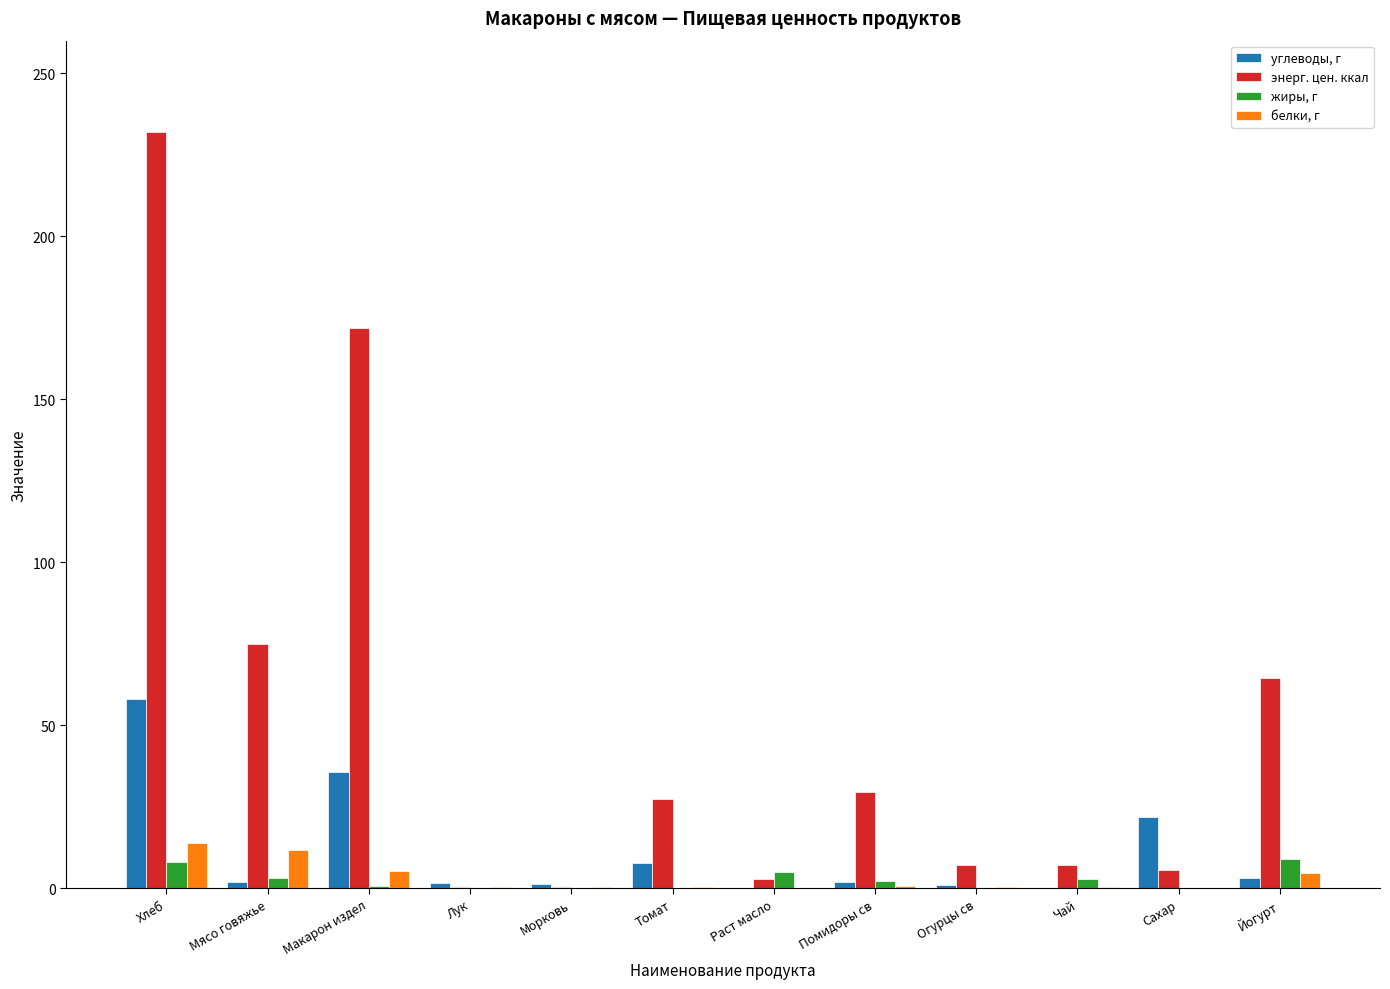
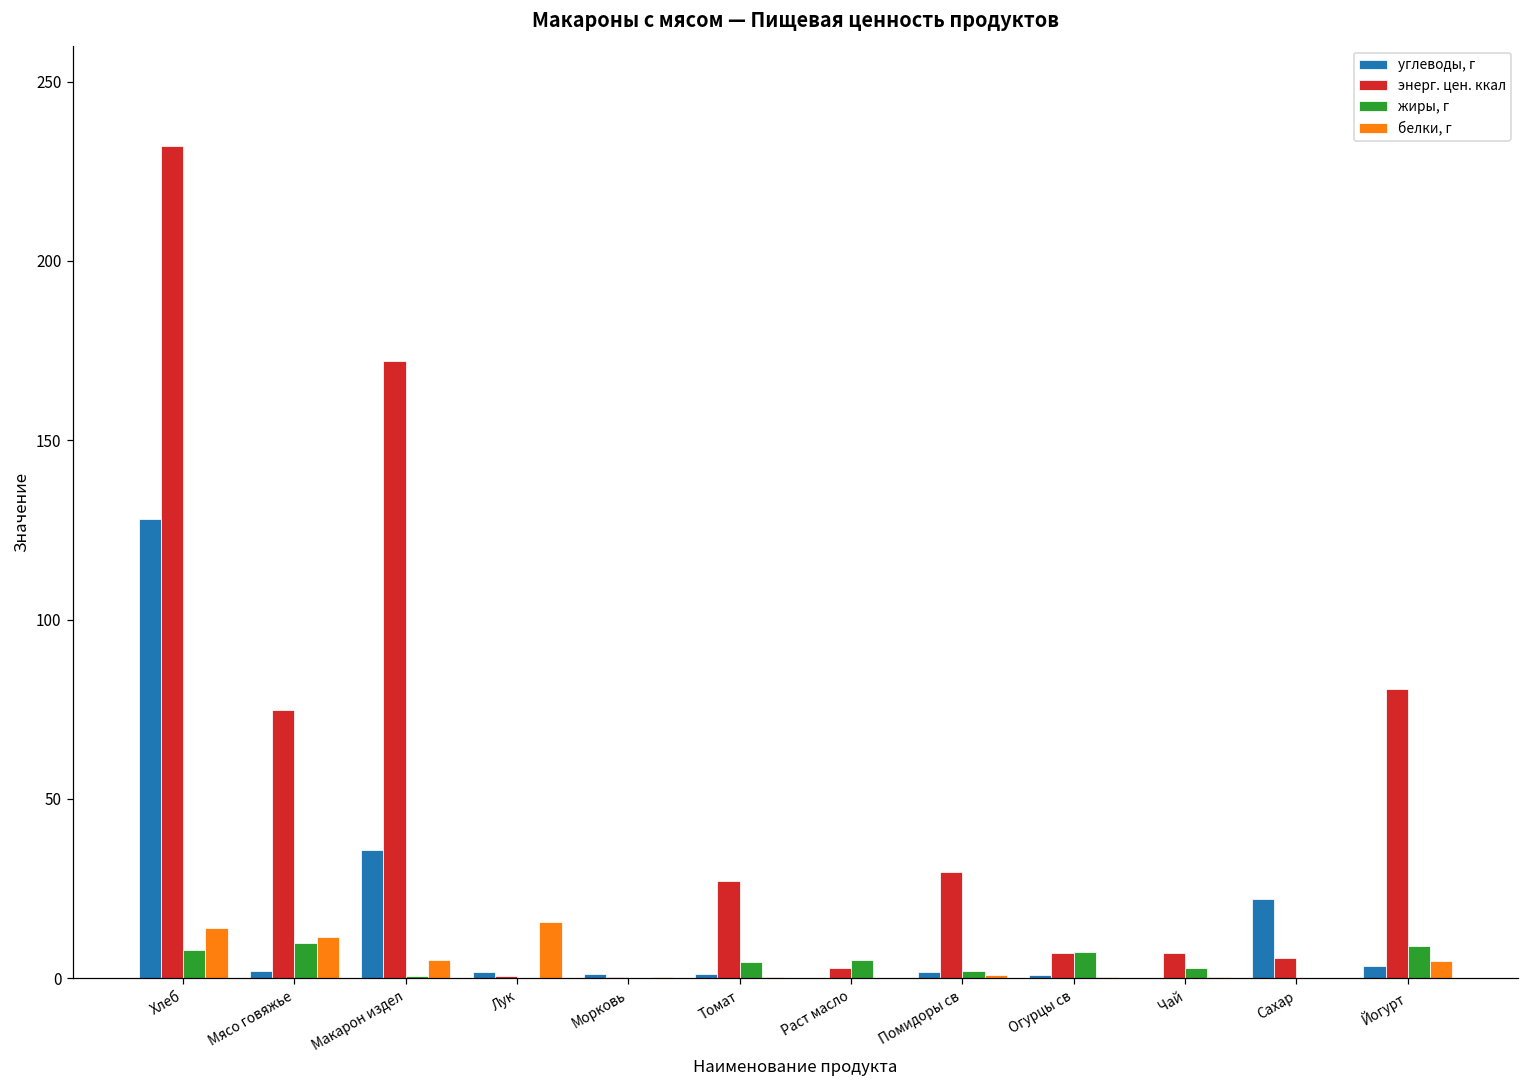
  {
    "углеводы, г": {
-     "Хлеб": 58,
+     "Хлеб": 128,
      "Мясо говяжье": 2,
      "Макарон издел": 36,
      "Лук": 2,
      "Морковь": 1,
-     "Томат": 8,
+     "Томат": 1,
      "Раст масло": 0,
      "Помидоры св": 2,
      "Огурцы св": 1,
      "Сахар": 22,
      "Йогурт": 3
    },
    "энерг. цен. ккал": {
      "Хлеб": 232,
      "Мясо говяжье": 75,
      "Макарон издел": 172,
      "Томат": 27,
      "Раст масло": 3,
      "Помидоры св": 30,
      "Огурцы св": 7,
      "Чай": 7,
      "Сахар": 6,
-     "Йогурт": 65
+     "Йогурт": 81
    },
    "жиры, г": {
      "Хлеб": 8,
-     "Мясо говяжье": 3,
+     "Мясо говяжье": 10,
      "Лук": 0,
      "Морковь": 0,
-     "Томат": 0,
+     "Томат": 5,
      "Раст масло": 5,
      "Помидоры св": 2,
-     "Огурцы св": 0,
+     "Огурцы св": 7,
      "Чай": 3,
      "Сахар": 0,
      "Йогурт": 9
    },
    "белки, г": {
      "Хлеб": 14,
      "Мясо говяжье": 12,
      "Макарон издел": 5,
-     "Лук": 0,
+     "Лук": 16,
      "Раст масло": 0,
      "Помидоры св": 1,
      "Сахар": 0,
      "Йогурт": 5
    }
  }
